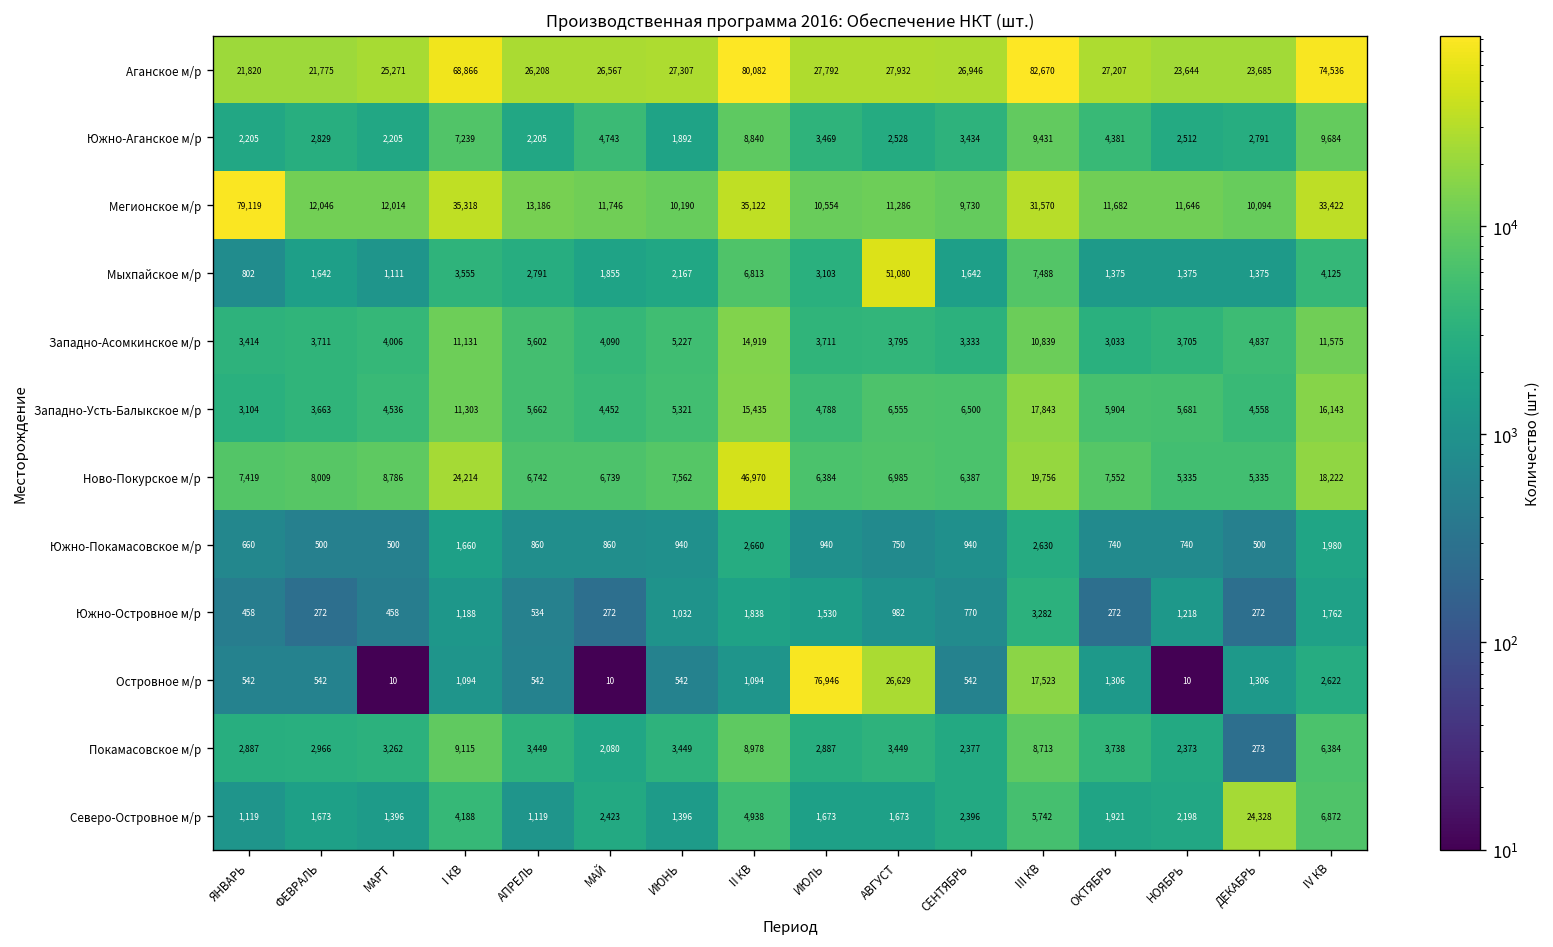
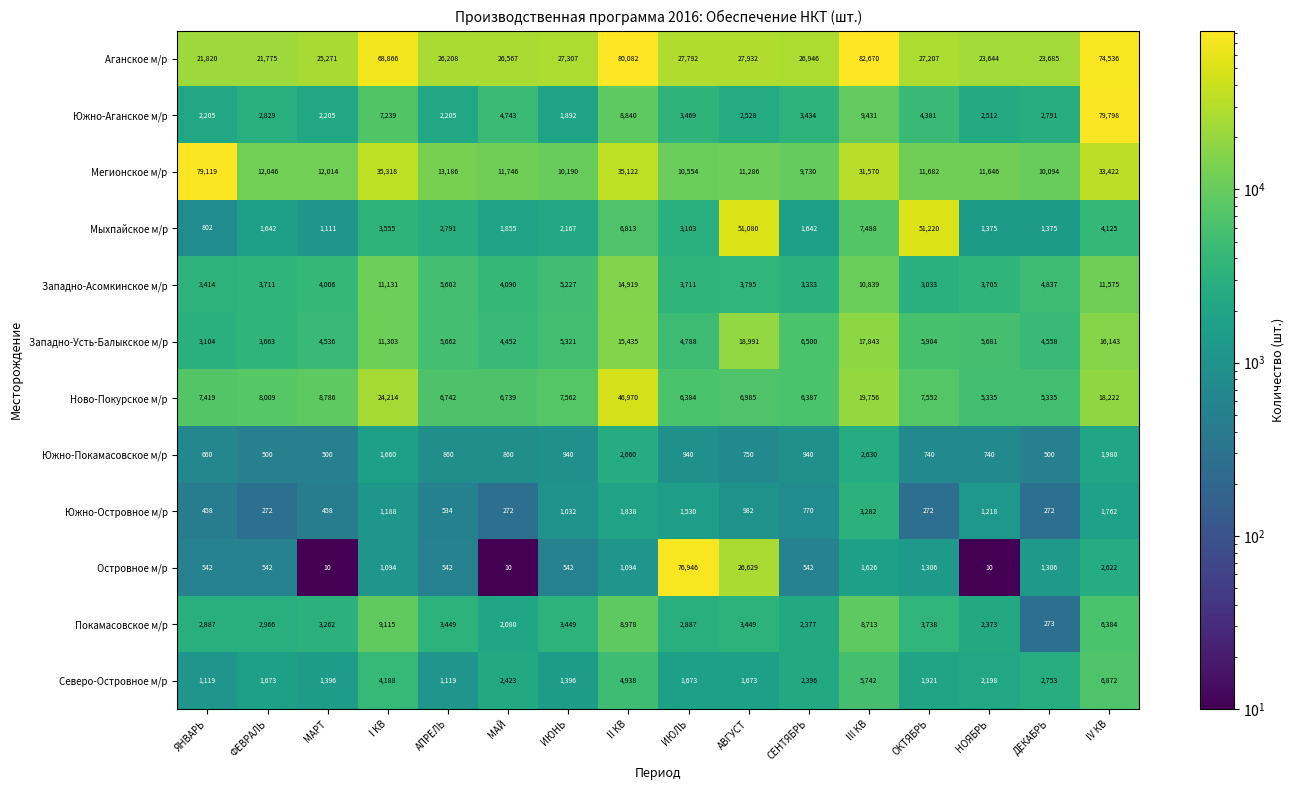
  {
    "Аганское м/р": {
      "ЯНВАРЬ": "21,820",
      "ФЕВРАЛЬ": "21,775",
      "МАРТ": "25,271",
      "I КВ": "68,866",
      "АПРЕЛЬ": "26,208",
      "МАЙ": "26,567",
      "ИЮНЬ": "27,307",
      "II КВ": "80,082",
      "ИЮЛЬ": "27,792",
      "АВГУСТ": "27,932",
      "СЕНТЯБРЬ": "26,946",
      "III КВ": "82,670",
      "ОКТЯБРЬ": "27,207",
      "НОЯБРЬ": "23,644",
      "ДЕКАБРЬ": "23,685",
      "IV КВ": "74,536"
    },
    "Южно-Аганское м/р": {
      "ЯНВАРЬ": "2,205",
      "ФЕВРАЛЬ": "2,829",
      "МАРТ": "2,205",
      "I КВ": "7,239",
      "АПРЕЛЬ": "2,205",
      "МАЙ": "4,743",
      "ИЮНЬ": "1,892",
      "II КВ": "8,840",
      "ИЮЛЬ": "3,469",
      "АВГУСТ": "2,528",
      "СЕНТЯБРЬ": "3,434",
      "III КВ": "9,431",
      "ОКТЯБРЬ": "4,381",
      "НОЯБРЬ": "2,512",
      "ДЕКАБРЬ": "2,791",
-     "IV КВ": "9,684"
+     "IV КВ": "79,798"
    },
    "Мегионское м/р": {
      "ЯНВАРЬ": "79,119",
      "ФЕВРАЛЬ": "12,046",
      "МАРТ": "12,014",
      "I КВ": "35,318",
      "АПРЕЛЬ": "13,186",
      "МАЙ": "11,746",
      "ИЮНЬ": "10,190",
      "II КВ": "35,122",
      "ИЮЛЬ": "10,554",
      "АВГУСТ": "11,286",
      "СЕНТЯБРЬ": "9,730",
      "III КВ": "31,570",
      "ОКТЯБРЬ": "11,682",
      "НОЯБРЬ": "11,646",
      "ДЕКАБРЬ": "10,094",
      "IV КВ": "33,422"
    },
    "Мыхпайское м/р": {
      "ЯНВАРЬ": "802",
      "ФЕВРАЛЬ": "1,642",
      "МАРТ": "1,111",
      "I КВ": "3,555",
      "АПРЕЛЬ": "2,791",
      "МАЙ": "1,855",
      "ИЮНЬ": "2,167",
      "II КВ": "6,813",
      "ИЮЛЬ": "3,103",
      "АВГУСТ": "51,080",
      "СЕНТЯБРЬ": "1,642",
      "III КВ": "7,488",
-     "ОКТЯБРЬ": "1,375",
+     "ОКТЯБРЬ": "51,220",
      "НОЯБРЬ": "1,375",
      "ДЕКАБРЬ": "1,375",
      "IV КВ": "4,125"
    },
    "Западно-Асомкинское м/р": {
      "ЯНВАРЬ": "3,414",
      "ФЕВРАЛЬ": "3,711",
      "МАРТ": "4,006",
      "I КВ": "11,131",
      "АПРЕЛЬ": "5,602",
      "МАЙ": "4,090",
      "ИЮНЬ": "5,227",
      "II КВ": "14,919",
      "ИЮЛЬ": "3,711",
      "АВГУСТ": "3,795",
      "СЕНТЯБРЬ": "3,333",
      "III КВ": "10,839",
      "ОКТЯБРЬ": "3,033",
      "НОЯБРЬ": "3,705",
      "ДЕКАБРЬ": "4,837",
      "IV КВ": "11,575"
    },
    "Западно-Усть-Балыкское м/р": {
      "ЯНВАРЬ": "3,104",
      "ФЕВРАЛЬ": "3,663",
      "МАРТ": "4,536",
      "I КВ": "11,303",
      "АПРЕЛЬ": "5,662",
      "МАЙ": "4,452",
      "ИЮНЬ": "5,321",
      "II КВ": "15,435",
      "ИЮЛЬ": "4,788",
-     "АВГУСТ": "6,555",
+     "АВГУСТ": "18,991",
      "СЕНТЯБРЬ": "6,500",
      "III КВ": "17,843",
      "ОКТЯБРЬ": "5,904",
      "НОЯБРЬ": "5,681",
      "ДЕКАБРЬ": "4,558",
      "IV КВ": "16,143"
    },
    "Ново-Покурское м/р": {
      "ЯНВАРЬ": "7,419",
      "ФЕВРАЛЬ": "8,009",
      "МАРТ": "8,786",
      "I КВ": "24,214",
      "АПРЕЛЬ": "6,742",
      "МАЙ": "6,739",
      "ИЮНЬ": "7,562",
      "II КВ": "46,970",
      "ИЮЛЬ": "6,384",
      "АВГУСТ": "6,985",
      "СЕНТЯБРЬ": "6,387",
      "III КВ": "19,756",
      "ОКТЯБРЬ": "7,552",
      "НОЯБРЬ": "5,335",
      "ДЕКАБРЬ": "5,335",
      "IV КВ": "18,222"
    },
    "Южно-Покамасовское м/р": {
      "ЯНВАРЬ": "660",
      "ФЕВРАЛЬ": "500",
      "МАРТ": "500",
      "I КВ": "1,660",
      "АПРЕЛЬ": "860",
      "МАЙ": "860",
      "ИЮНЬ": "940",
      "II КВ": "2,660",
      "ИЮЛЬ": "940",
      "АВГУСТ": "750",
      "СЕНТЯБРЬ": "940",
      "III КВ": "2,630",
      "ОКТЯБРЬ": "740",
      "НОЯБРЬ": "740",
      "ДЕКАБРЬ": "500",
      "IV КВ": "1,980"
    },
    "Южно-Островное м/р": {
      "ЯНВАРЬ": "458",
      "ФЕВРАЛЬ": "272",
      "МАРТ": "458",
      "I КВ": "1,188",
      "АПРЕЛЬ": "534",
      "МАЙ": "272",
      "ИЮНЬ": "1,032",
      "II КВ": "1,838",
      "ИЮЛЬ": "1,530",
      "АВГУСТ": "982",
      "СЕНТЯБРЬ": "770",
      "III КВ": "3,282",
      "ОКТЯБРЬ": "272",
      "НОЯБРЬ": "1,218",
      "ДЕКАБРЬ": "272",
      "IV КВ": "1,762"
    },
    "Островное м/р": {
      "ЯНВАРЬ": "542",
      "ФЕВРАЛЬ": "542",
      "МАРТ": "10",
      "I КВ": "1,094",
      "АПРЕЛЬ": "542",
      "МАЙ": "10",
      "ИЮНЬ": "542",
      "II КВ": "1,094",
      "ИЮЛЬ": "76,946",
      "АВГУСТ": "26,629",
      "СЕНТЯБРЬ": "542",
-     "III КВ": "17,523",
+     "III КВ": "1,626",
      "ОКТЯБРЬ": "1,306",
      "НОЯБРЬ": "10",
      "ДЕКАБРЬ": "1,306",
      "IV КВ": "2,622"
    },
    "Покамасовское м/р": {
      "ЯНВАРЬ": "2,887",
      "ФЕВРАЛЬ": "2,966",
      "МАРТ": "3,262",
      "I КВ": "9,115",
      "АПРЕЛЬ": "3,449",
      "МАЙ": "2,080",
      "ИЮНЬ": "3,449",
      "II КВ": "8,978",
      "ИЮЛЬ": "2,887",
      "АВГУСТ": "3,449",
      "СЕНТЯБРЬ": "2,377",
      "III КВ": "8,713",
      "ОКТЯБРЬ": "3,738",
      "НОЯБРЬ": "2,373",
      "ДЕКАБРЬ": "273",
      "IV КВ": "6,384"
    },
    "Северо-Островное м/р": {
      "ЯНВАРЬ": "1,119",
      "ФЕВРАЛЬ": "1,673",
      "МАРТ": "1,396",
      "I КВ": "4,188",
      "АПРЕЛЬ": "1,119",
      "МАЙ": "2,423",
      "ИЮНЬ": "1,396",
      "II КВ": "4,938",
      "ИЮЛЬ": "1,673",
      "АВГУСТ": "1,673",
      "СЕНТЯБРЬ": "2,396",
      "III КВ": "5,742",
      "ОКТЯБРЬ": "1,921",
      "НОЯБРЬ": "2,198",
-     "ДЕКАБРЬ": "24,328",
+     "ДЕКАБРЬ": "2,753",
      "IV КВ": "6,872"
    }
  }
